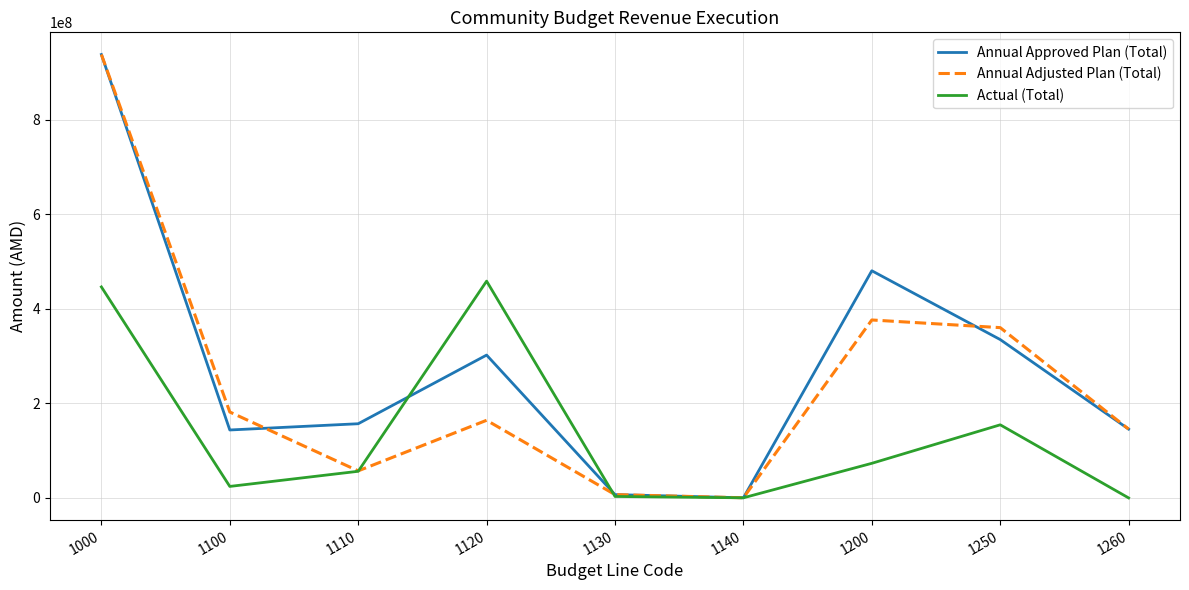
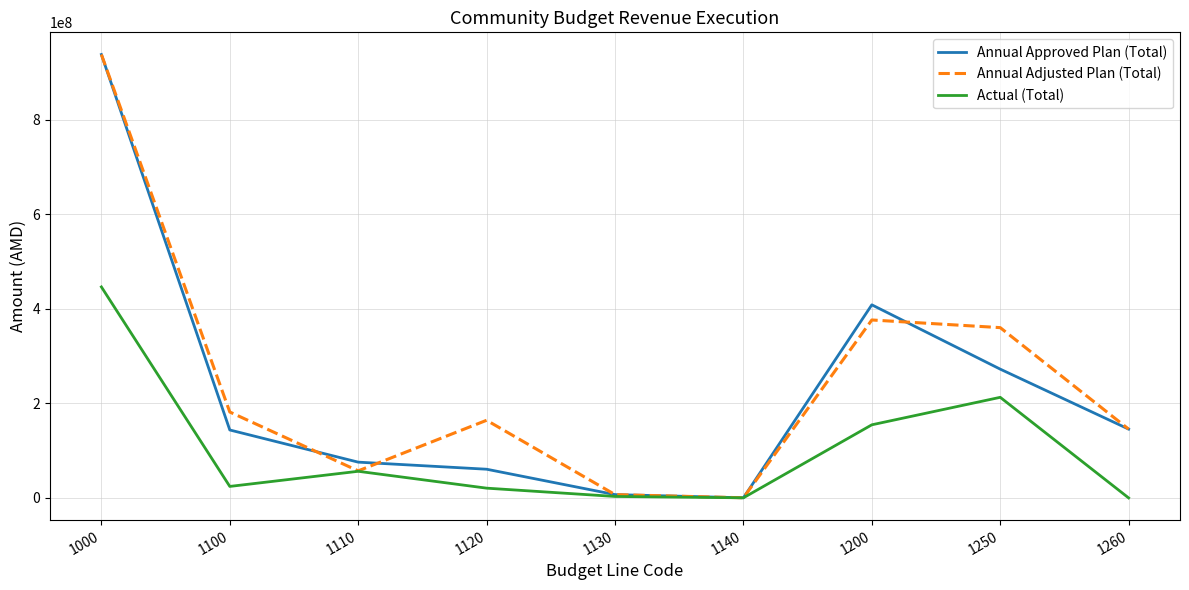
  {
    "Annual Approved Plan (Total)": {
      "1100": 140000000,
-     "1110": 160000000,
-     "1120": 300000000,
-     "1200": 480000000,
-     "1250": 340000000
+     "1110": 80000000,
+     "1120": 60000000,
+     "1200": 410000000,
+     "1250": 270000000
    },
    "Annual Adjusted Plan (Total)": {
      "1100": 180000000,
      "1120": 160000000,
      "1200": 380000000,
      "1250": 360000000
    },
    "Actual (Total)": {
      "1000": 450000000,
      "1100": 20000000,
-     "1120": 460000000,
-     "1200": 70000000,
-     "1250": 150000000,
+     "1120": 20000000,
+     "1200": 150000000,
+     "1250": 210000000,
      "1260": 0
    }
  }
